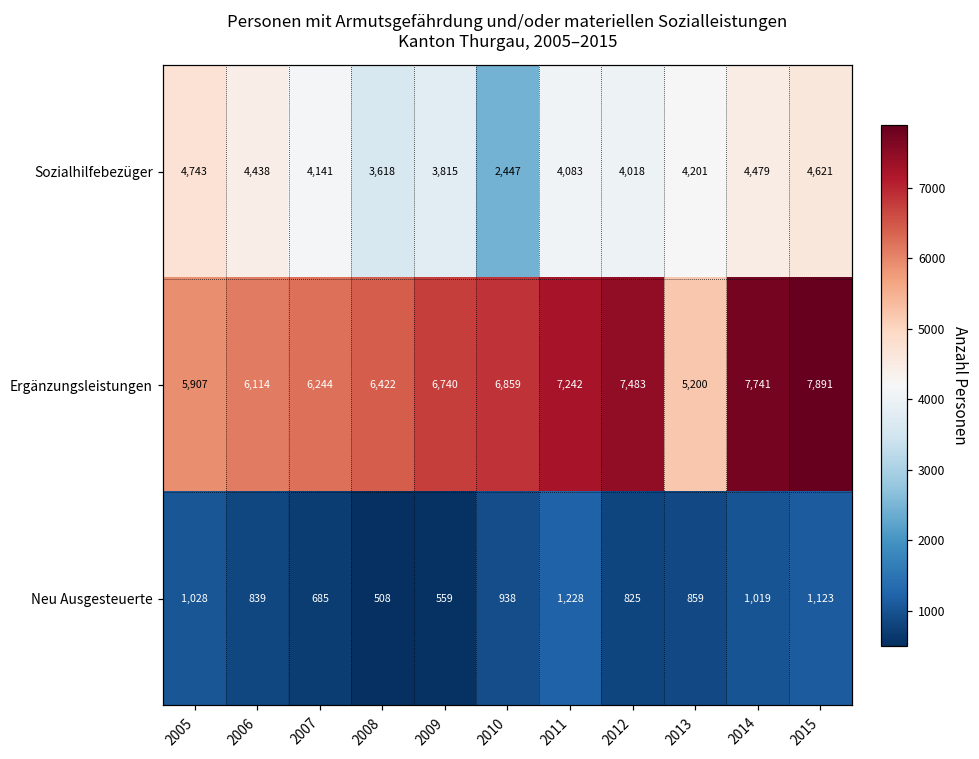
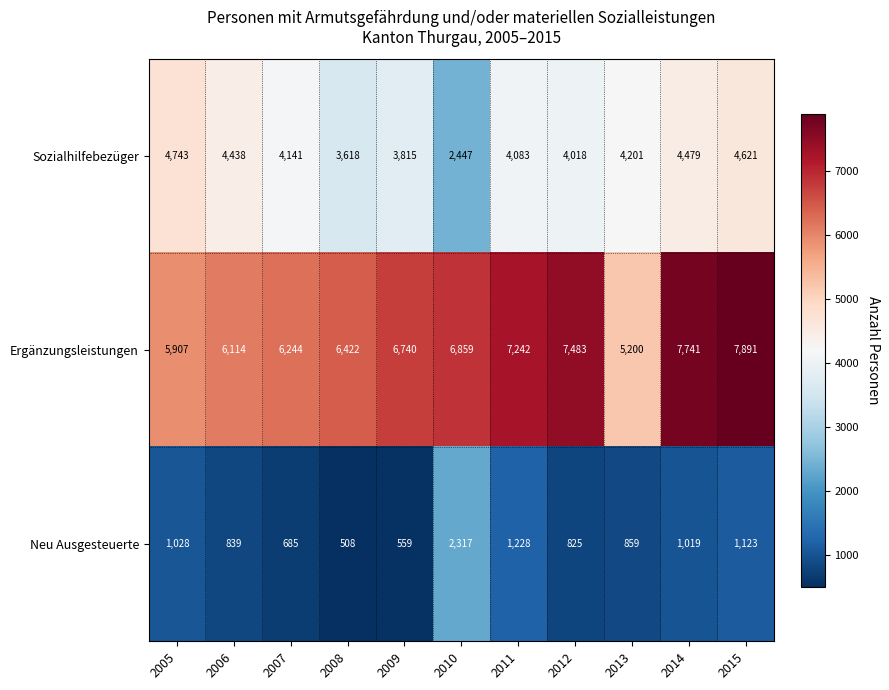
  {
    "Sozialhilfebezüger": {
      "2005": "4,743",
      "2006": "4,438",
      "2007": "4,141",
      "2008": "3,618",
      "2009": "3,815",
      "2010": "2,447",
      "2011": "4,083",
      "2012": "4,018",
      "2013": "4,201",
      "2014": "4,479",
      "2015": "4,621"
    },
    "Ergänzungsleistungen": {
      "2005": "5,907",
      "2006": "6,114",
      "2007": "6,244",
      "2008": "6,422",
      "2009": "6,740",
      "2010": "6,859",
      "2011": "7,242",
      "2012": "7,483",
      "2013": "5,200",
      "2014": "7,741",
      "2015": "7,891"
    },
    "Neu Ausgesteuerte": {
      "2005": "1,028",
      "2006": "839",
      "2007": "685",
      "2008": "508",
      "2009": "559",
-     "2010": "938",
+     "2010": "2,317",
      "2011": "1,228",
      "2012": "825",
      "2013": "859",
      "2014": "1,019",
      "2015": "1,123"
    }
  }
